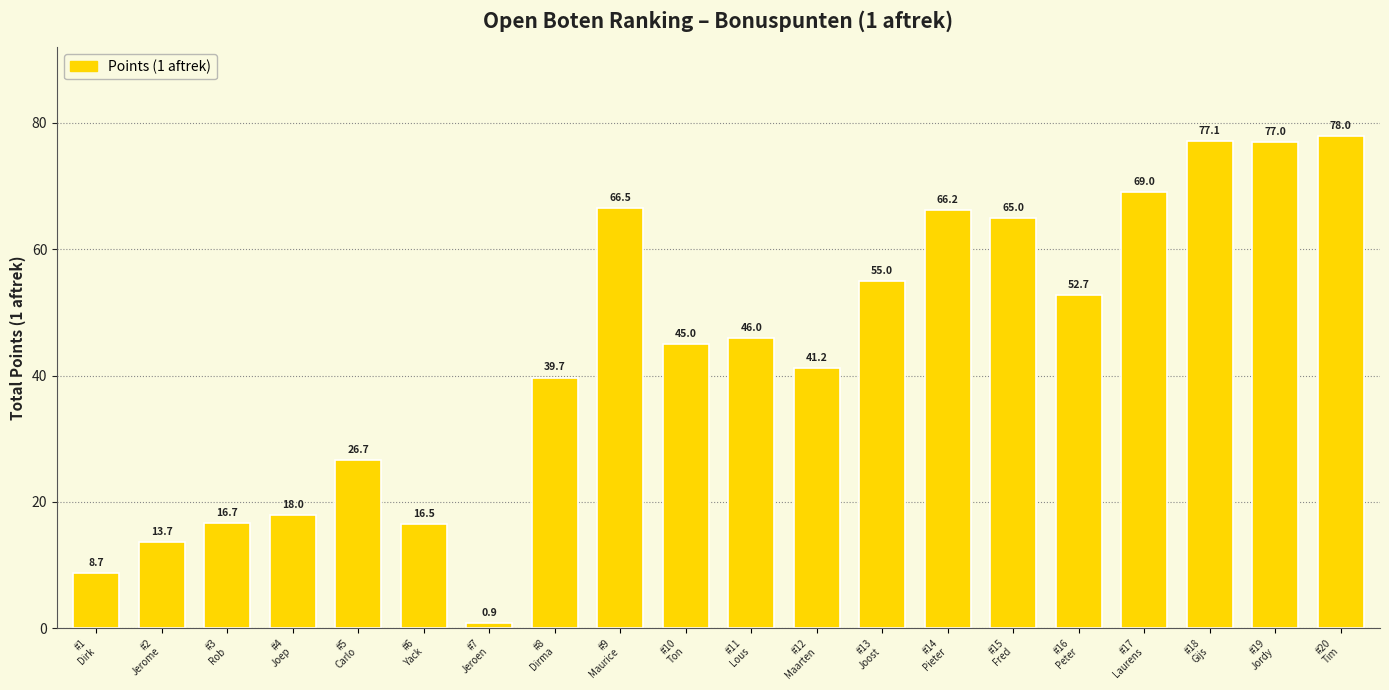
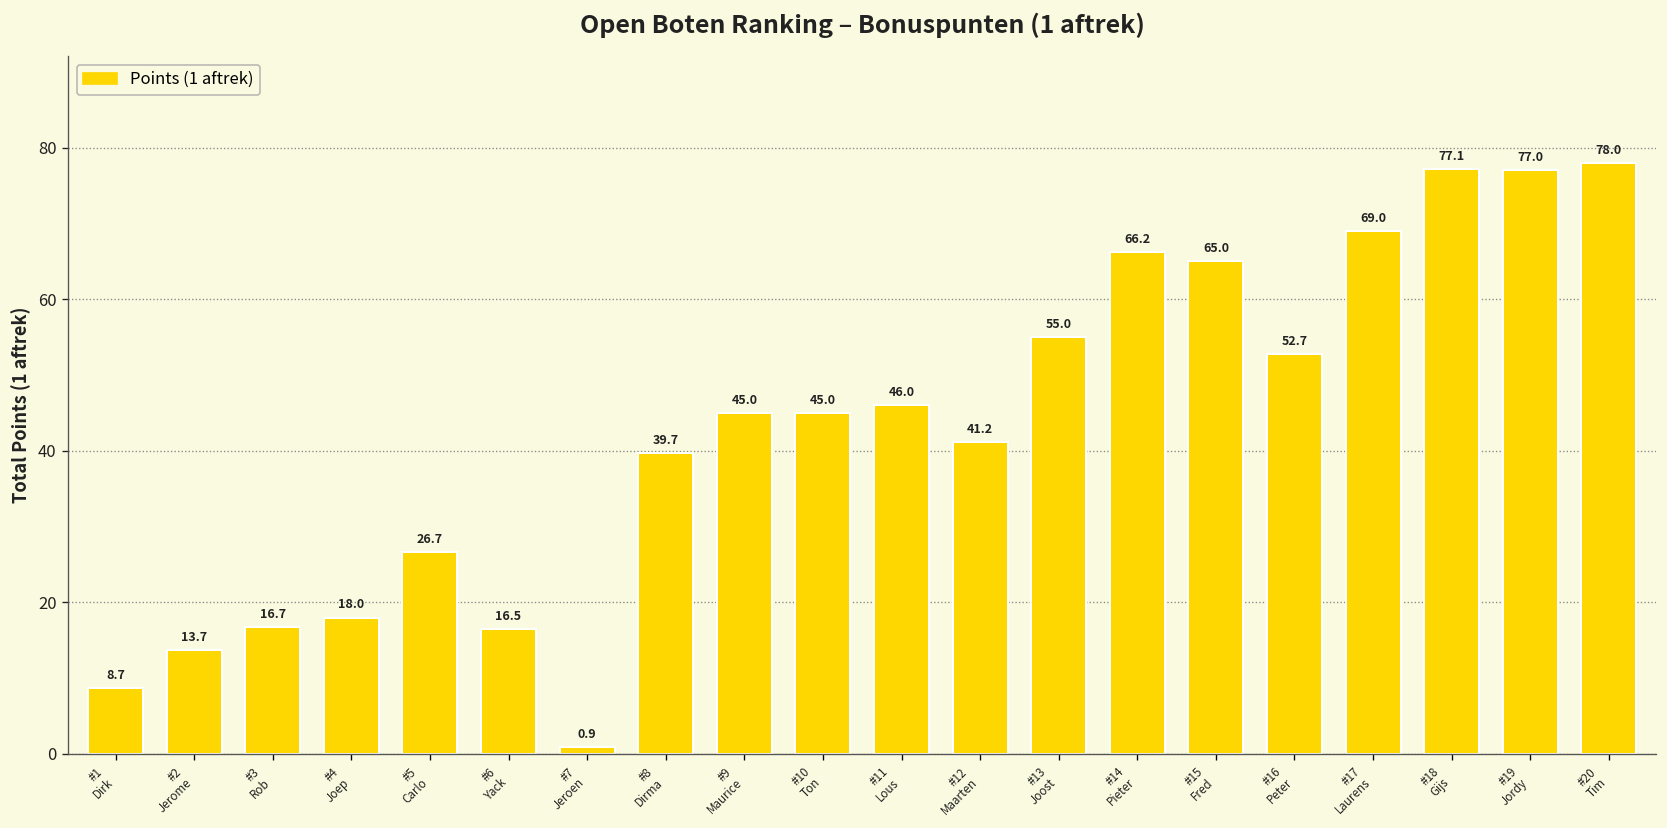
  {
    "#1 Dirk": 8.7,
    "#2 Jerome": 13.7,
    "#3 Rob": 16.7,
    "#4 Joep": 18.0,
    "#5 Carlo": 26.7,
    "#6 Yack": 16.5,
    "#7 Jeroen": 0.9,
    "#8 Dirma": 39.7,
-   "#9 Maurice": 66.5,
+   "#9 Maurice": 45.0,
    "#10 Ton": 45.0,
    "#11 Lous": 46.0,
    "#12 Maarten": 41.2,
    "#13 Joost": 55.0,
    "#14 Pieter": 66.2,
    "#15 Fred": 65.0,
    "#16 Peter": 52.7,
    "#17 Laurens": 69.0,
    "#18 Gijs": 77.1,
    "#19 Jordy": 77.0,
    "#20 Tim": 78.0
  }
